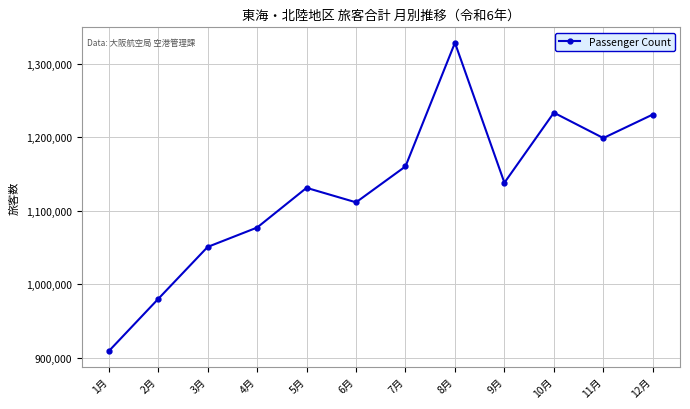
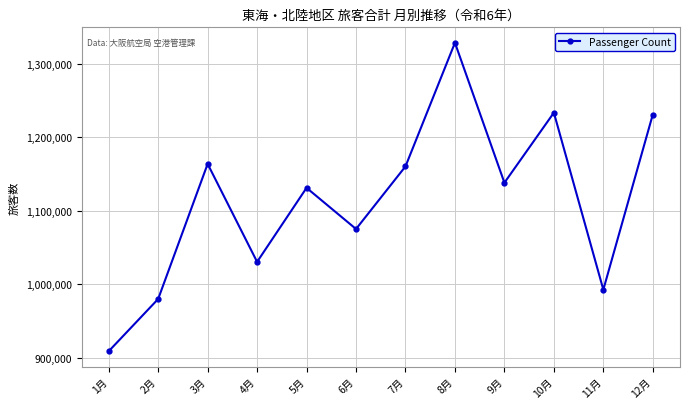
  {
    "1月": "910,000",
    "2月": "980,000",
-   "3月": "1,050,000",
-   "4月": "1,080,000",
+   "3月": "1,160,000",
+   "4月": "1,030,000",
    "5月": "1,130,000",
-   "6月": "1,110,000",
+   "6月": "1,080,000",
    "7月": "1,160,000",
    "8月": "1,330,000",
    "9月": "1,140,000",
    "10月": "1,230,000",
-   "11月": "1,200,000",
+   "11月": "990,000",
    "12月": "1,230,000"
  }
